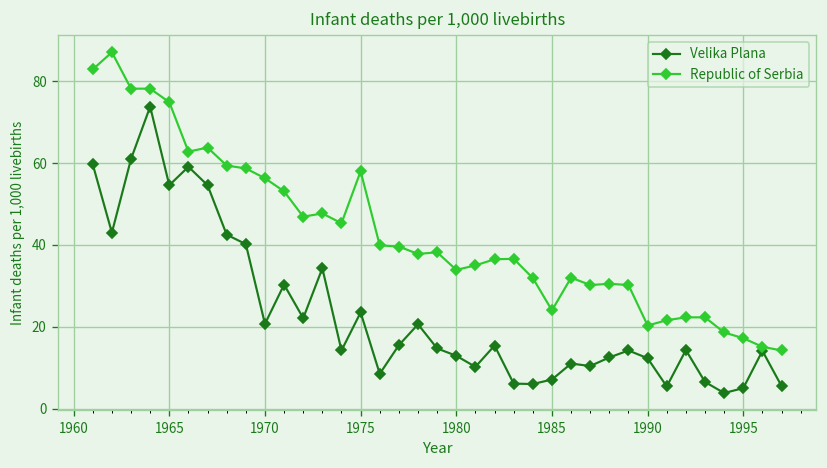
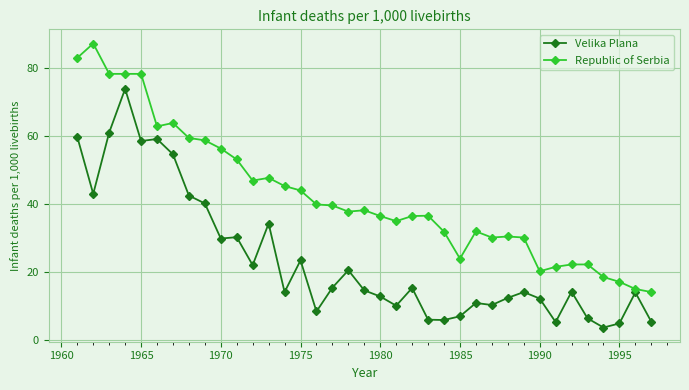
  {
    "Velika Plana": {
-     "1965": 55,
-     "1970": 21,
+     "1965": 59,
+     "1970": 30,
      "1975": 24,
      "1980": 13,
      "1985": 7,
      "1990": 12,
      "1995": 5
    },
    "Republic of Serbia": {
-     "1965": 75,
+     "1965": 78,
      "1970": 56,
-     "1975": 58,
-     "1980": 34,
+     "1975": 44,
+     "1980": 37,
      "1985": 24,
      "1990": 20,
      "1995": 17
    }
  }
